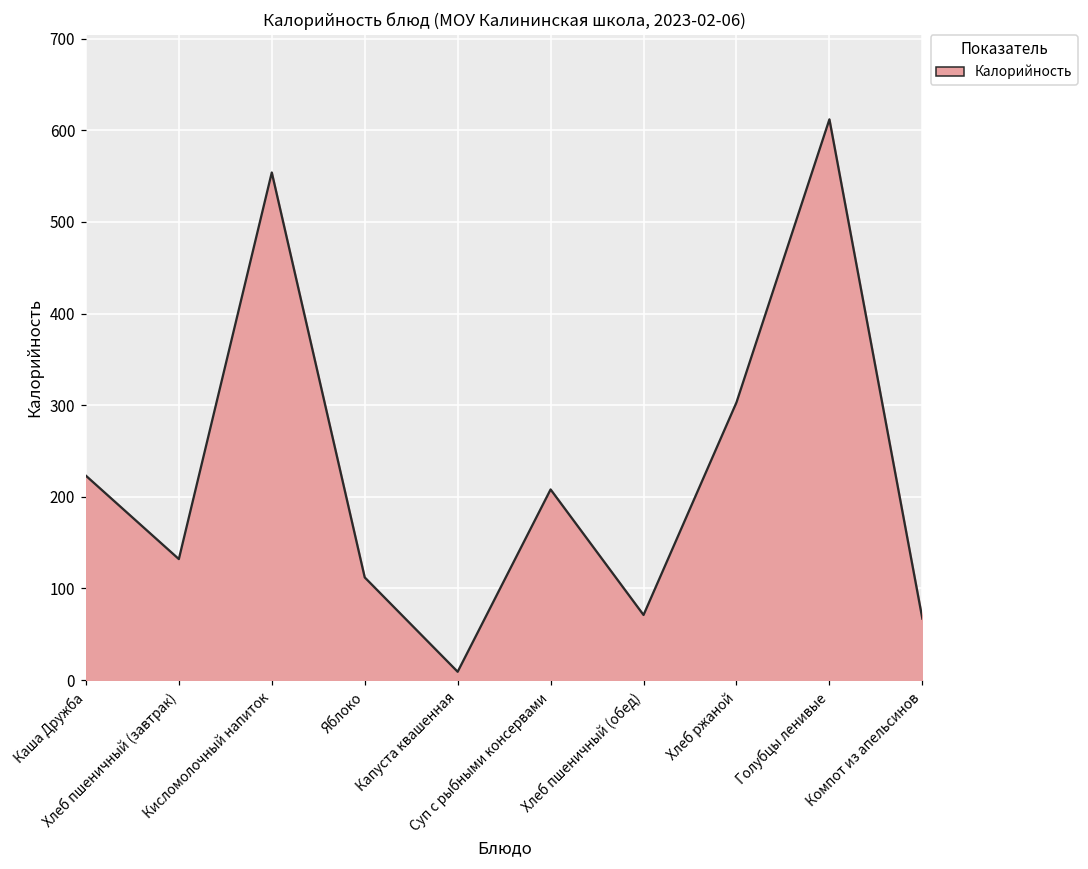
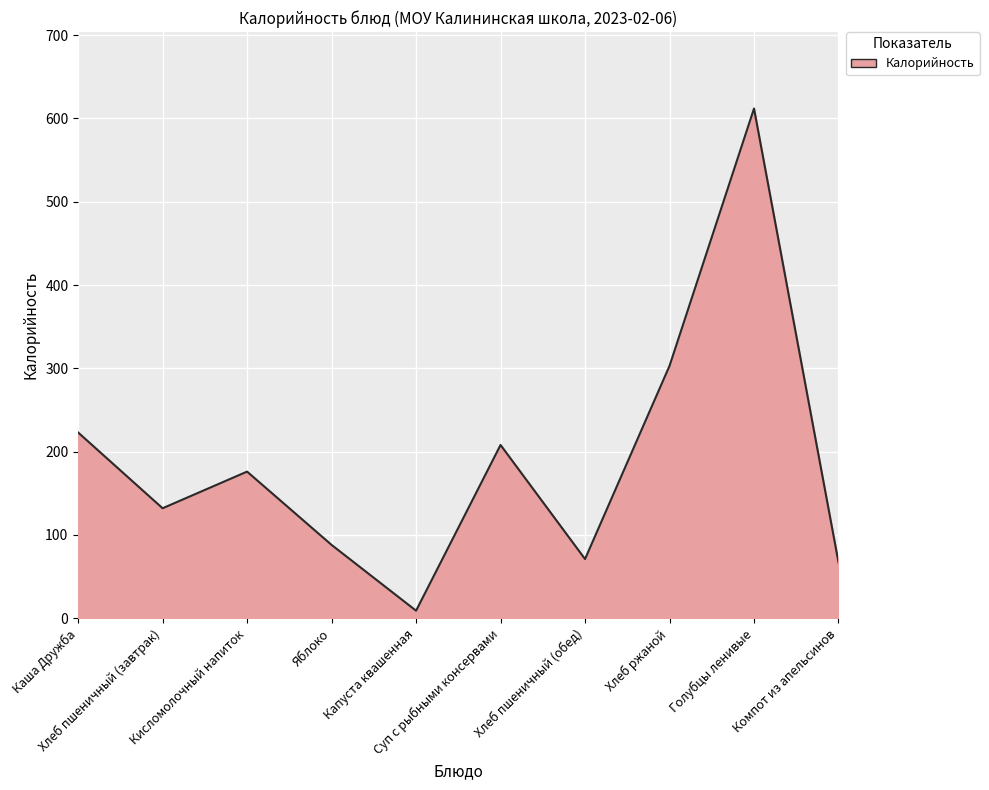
  {
    "Каша Дружба": 220,
    "Хлеб пшеничный (завтрак)": 130,
-   "Кисломолочный напиток": 550,
-   "Яблоко": 110,
+   "Кисломолочный напиток": 180,
+   "Яблоко": 90,
    "Капуста квашенная": 10,
    "Суп с рыбными консервами": 210,
    "Хлеб пшеничный (обед)": 70,
    "Хлеб ржаной": 300,
    "Голубцы ленивые": 610,
    "Компот из апельсинов": 70
  }
